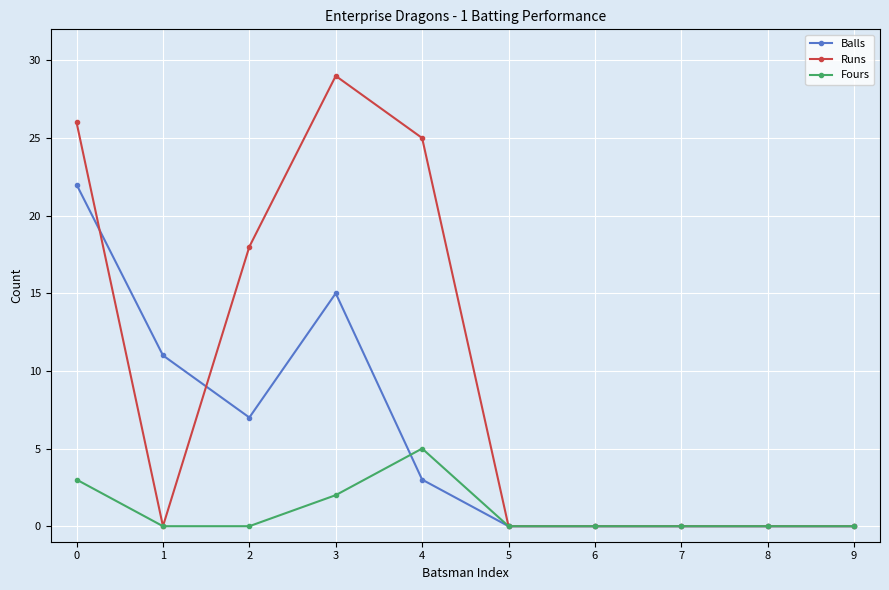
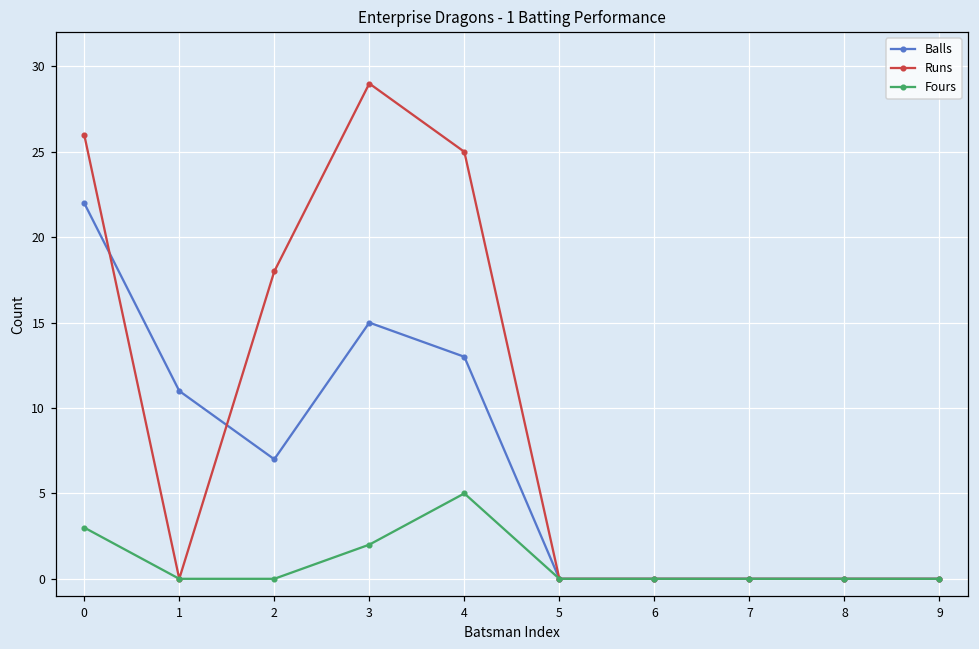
  {
    "Balls": {
      "0": 22,
      "1": 11,
      "2": 7,
      "3": 15,
-     "4": 3
+     "4": 13
    },
    "Runs": {
      "0": 26,
      "2": 18,
      "3": 29,
      "4": 25
    },
    "Fours": {
      "0": 3,
      "2": 0,
      "3": 2,
      "4": 5
    }
  }
